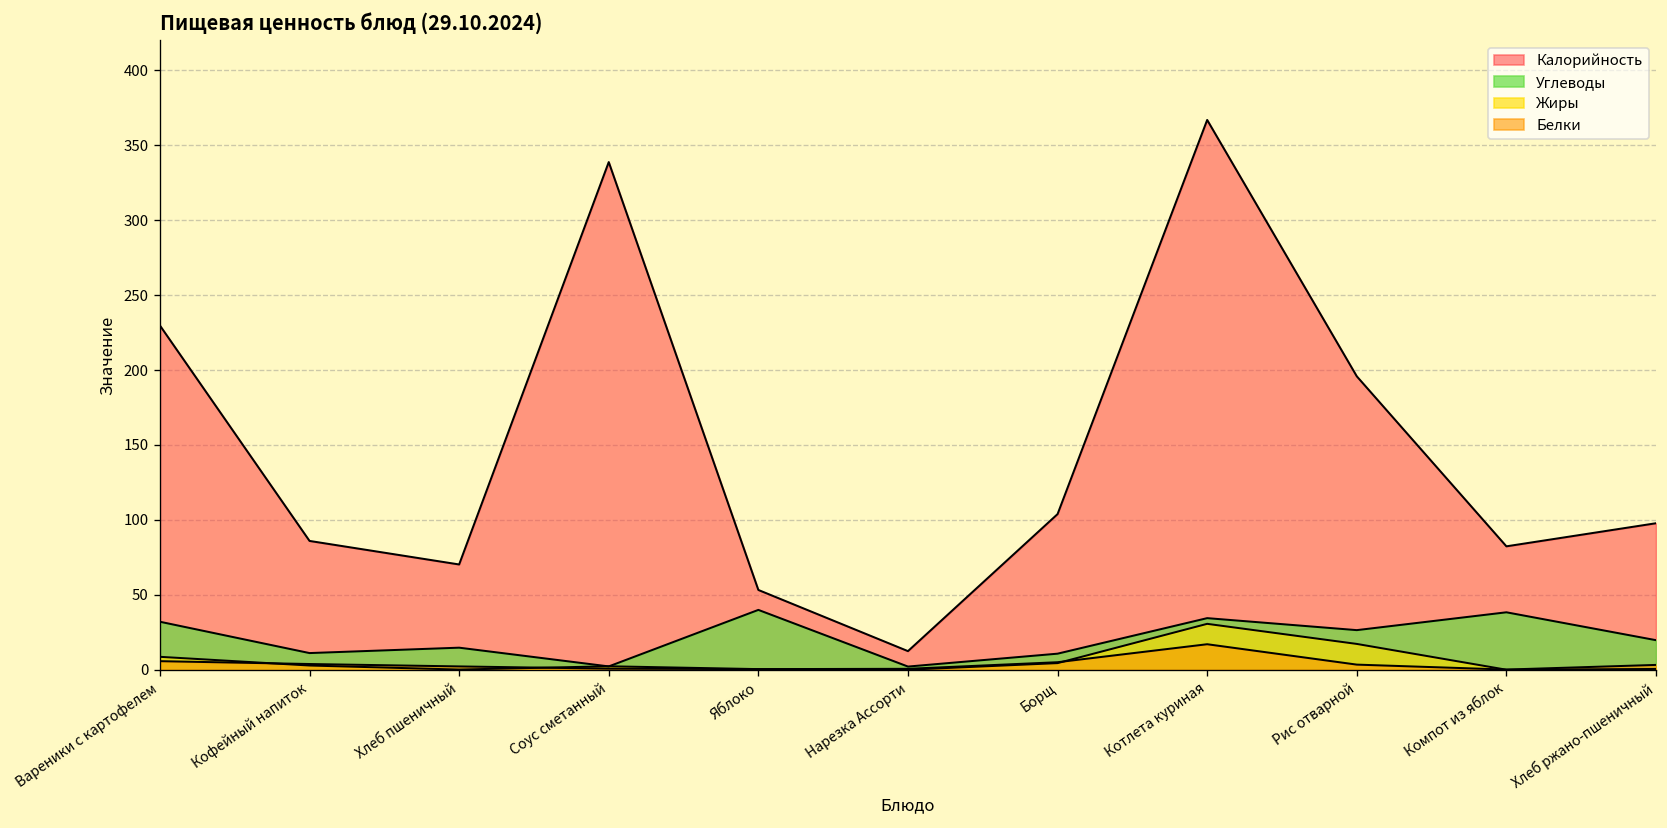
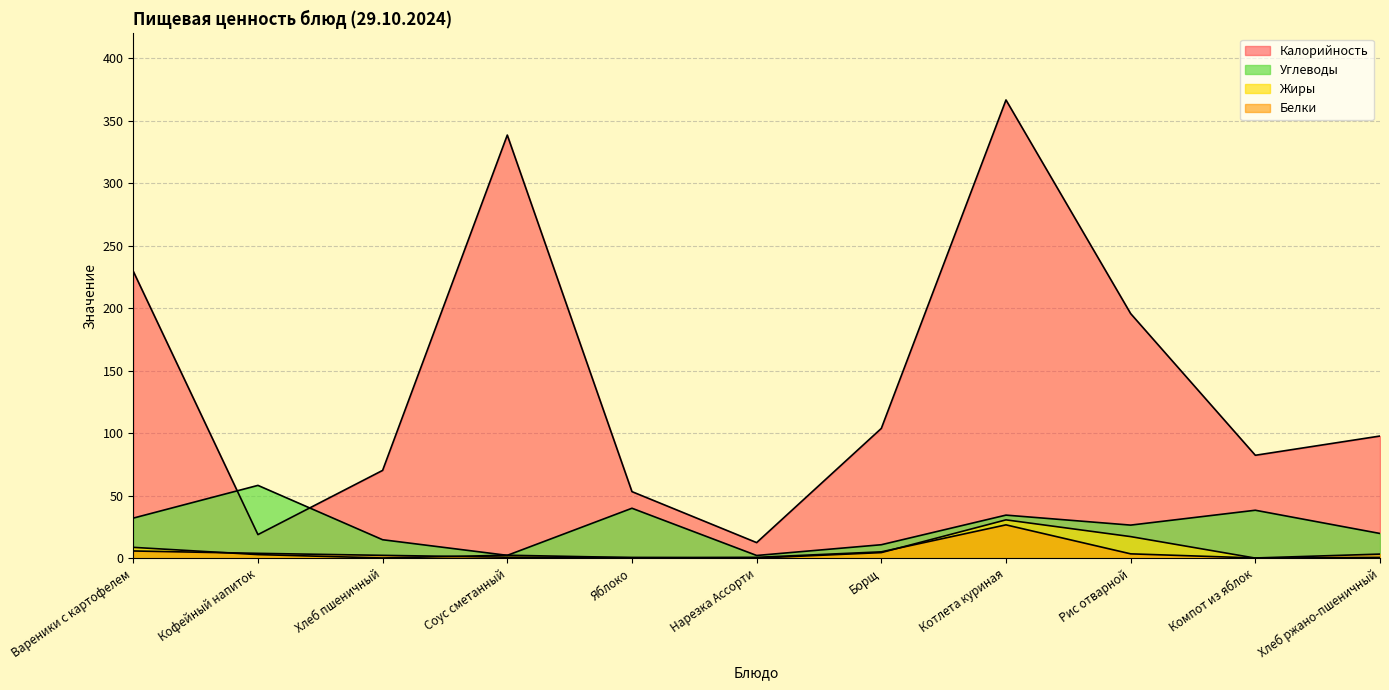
  {
    "Калорийность": {
      "Вареники с картофелем": 230,
-     "Кофейный напиток": 86,
+     "Кофейный напиток": 19,
      "Хлеб пшеничный": 70,
      "Соус сметанный": 339,
      "Яблоко": 53,
      "Нарезка Ассорти": 13,
      "Борщ": 104,
      "Котлета куриная": 367,
      "Рис отварной": 196,
      "Компот из яблок": 82,
      "Хлеб ржано-пшеничный": 98
    },
    "Углеводы": {
      "Вареники с картофелем": 32,
-     "Кофейный напиток": 11,
+     "Кофейный напиток": 58,
      "Хлеб пшеничный": 15,
      "Яблоко": 40,
      "Борщ": 11,
      "Котлета куриная": 35,
      "Рис отварной": 27,
      "Компот из яблок": 38,
      "Хлеб ржано-пшеничный": 20
    },
    "Жиры": {
      "Вареники с картофелем": 9,
      "Хлеб пшеничный": 0,
      "Котлета куриная": 31,
      "Рис отварной": 17,
      "Хлеб ржано-пшеничный": 1
    },
    "Белки": {
      "Вареники с картофелем": 6,
      "Хлеб пшеничный": 2,
-     "Котлета куриная": 17,
+     "Котлета куриная": 27,
      "Рис отварной": 4,
      "Хлеб ржано-пшеничный": 3
    }
  }
